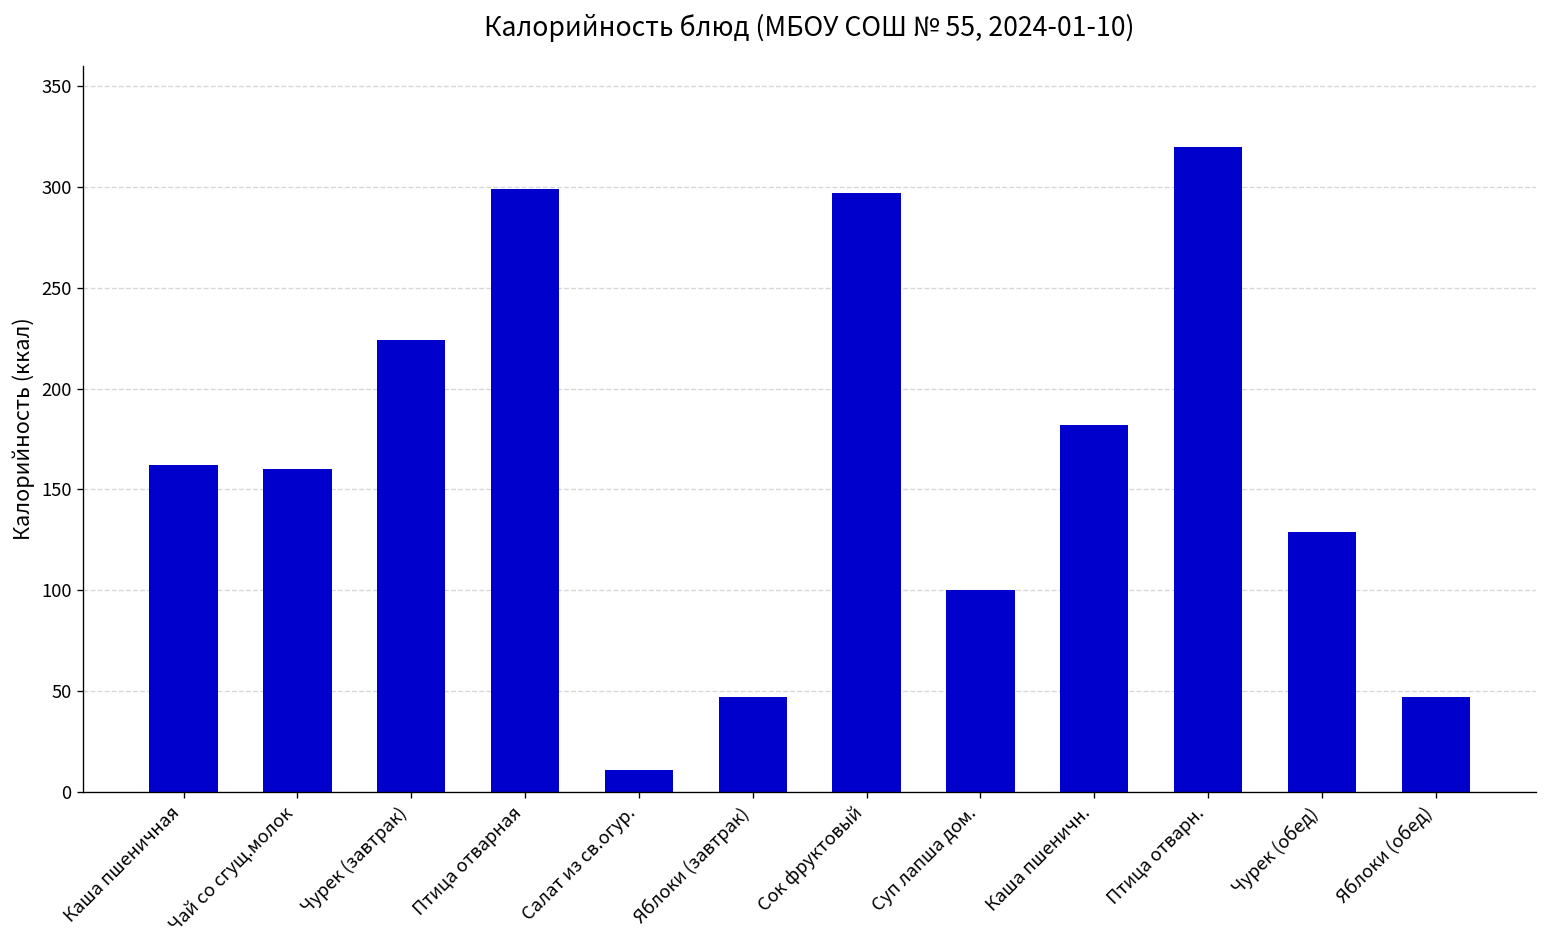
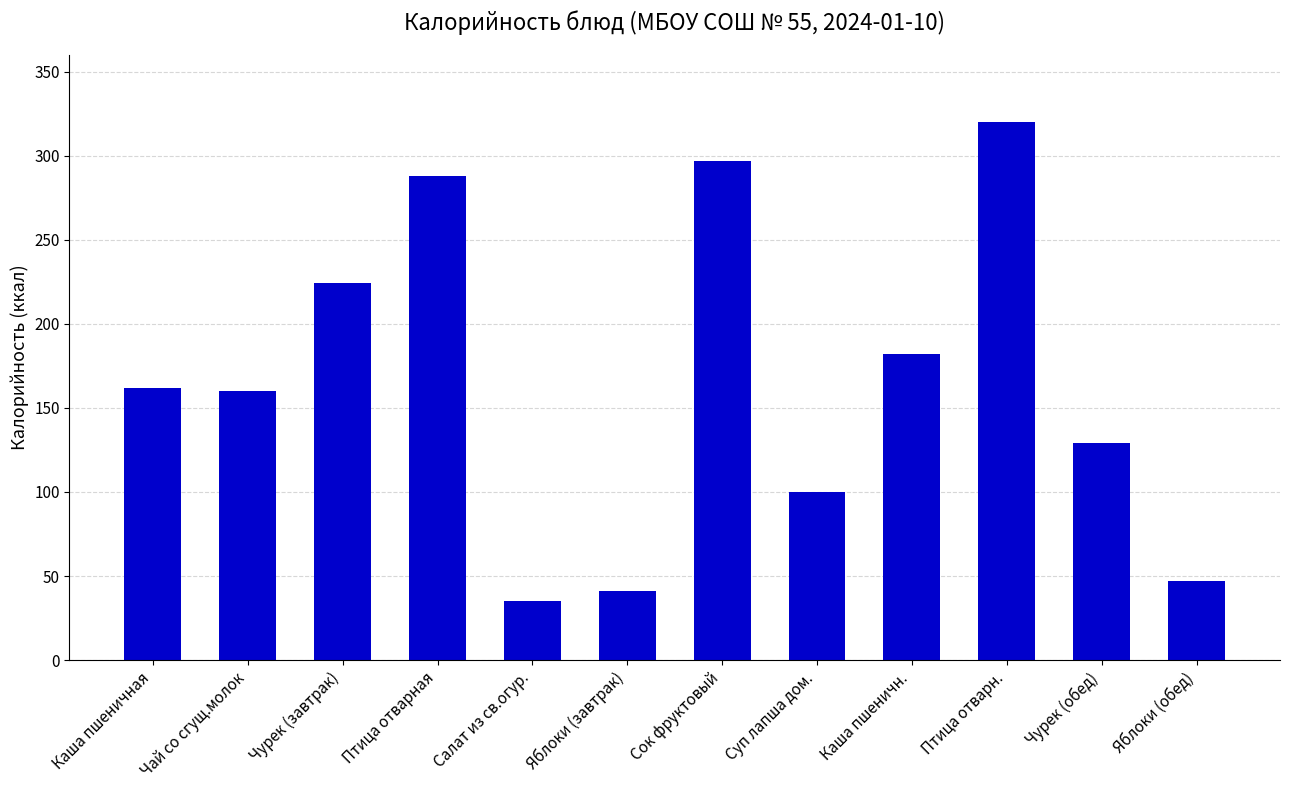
  {
    "Каша пшеничная": 162,
    "Чай со сгущ.молок": 160,
    "Чурек (завтрак)": 224,
-   "Птица отварная": 299,
-   "Салат из св.огур.": 11,
-   "Яблоки (завтрак)": 47,
+   "Птица отварная": 288,
+   "Салат из св.огур.": 35,
+   "Яблоки (завтрак)": 41,
    "Сок фруктовый": 297,
    "Суп лапша дом.": 100,
    "Каша пшеничн.": 182,
    "Птица отварн.": 320,
    "Чурек (обед)": 129,
    "Яблоки (обед)": 47
  }
